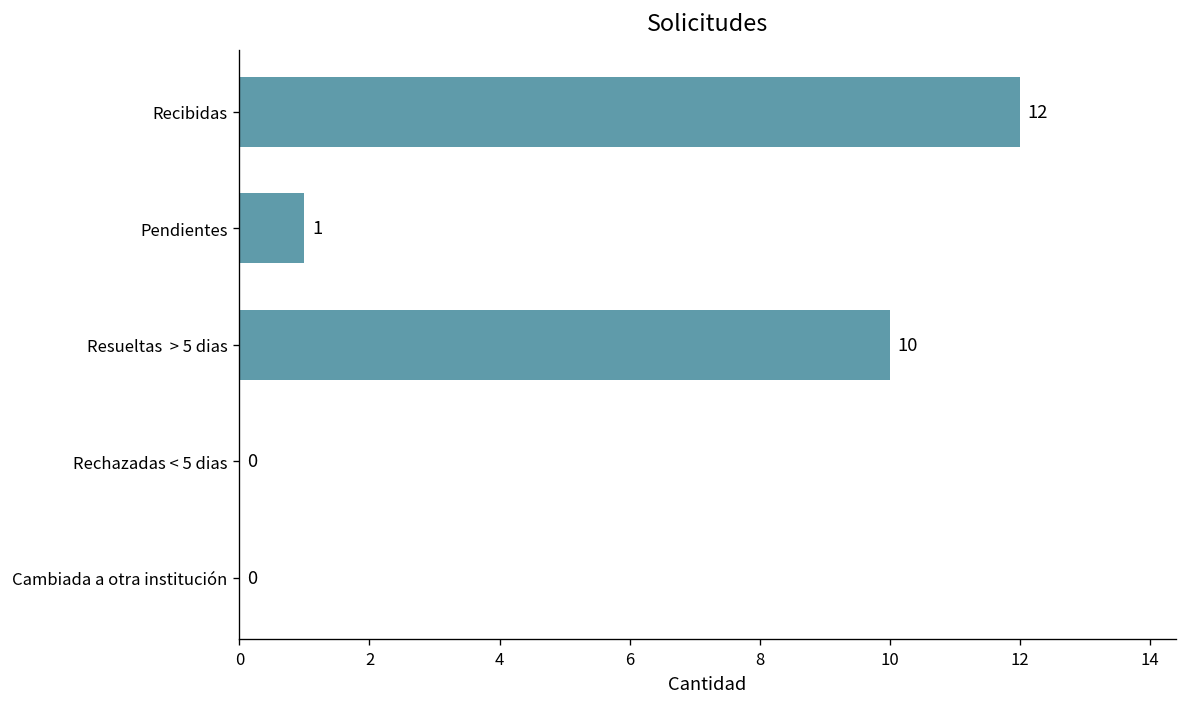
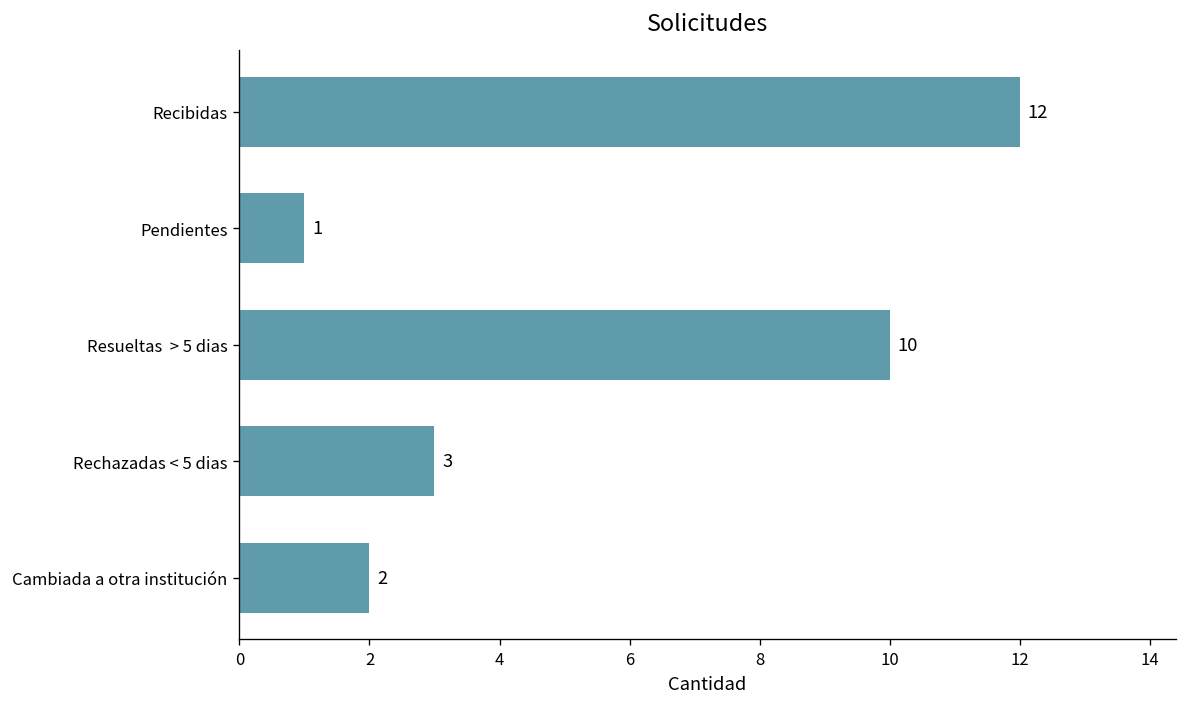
  {
    "Recibidas": 12,
    "Pendientes": 1,
    "Resueltas > 5 dias": 10,
-   "Rechazadas < 5 dias": 0,
-   "Cambiada a otra institución": 0
+   "Rechazadas < 5 dias": 3,
+   "Cambiada a otra institución": 2
  }
